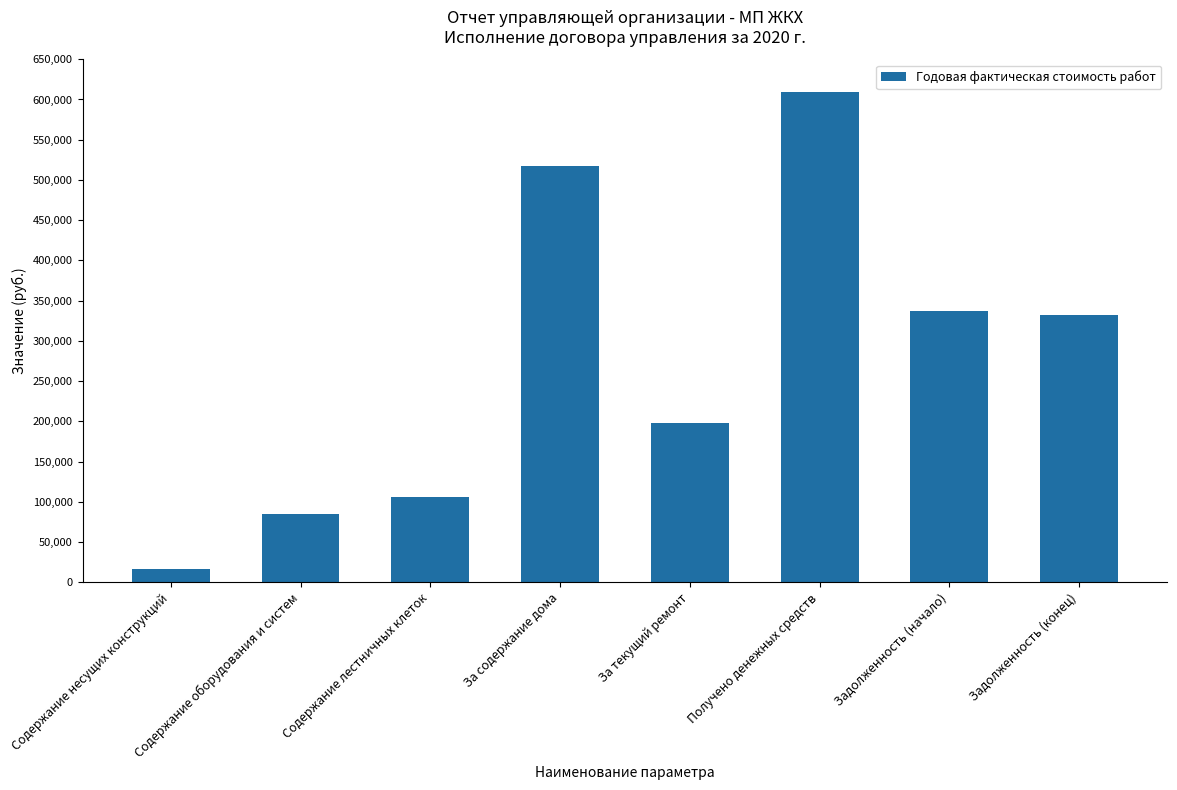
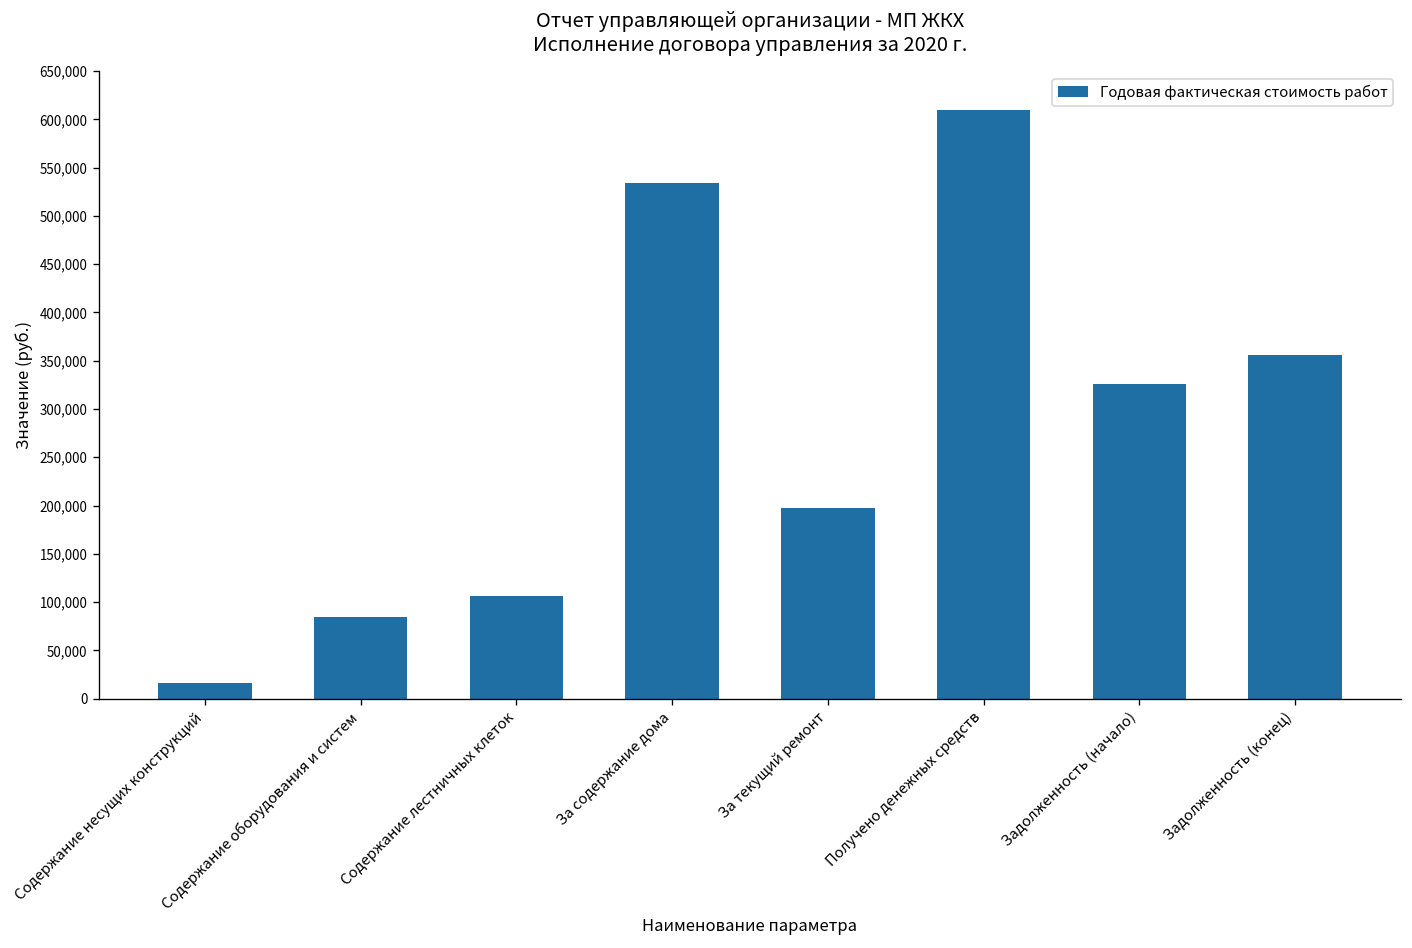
  {
    "Содержание несущих конструкций": "20,000",
    "Содержание оборудования и систем": "80,000",
    "Содержание лестничных клеток": "110,000",
-   "За содержание дома": "520,000",
+   "За содержание дома": "530,000",
    "За текущий ремонт": "200,000",
    "Получено денежных средств": "610,000",
-   "Задолженность (начало)": "340,000",
-   "Задолженность (конец)": "330,000"
+   "Задолженность (начало)": "330,000",
+   "Задолженность (конец)": "360,000"
  }
